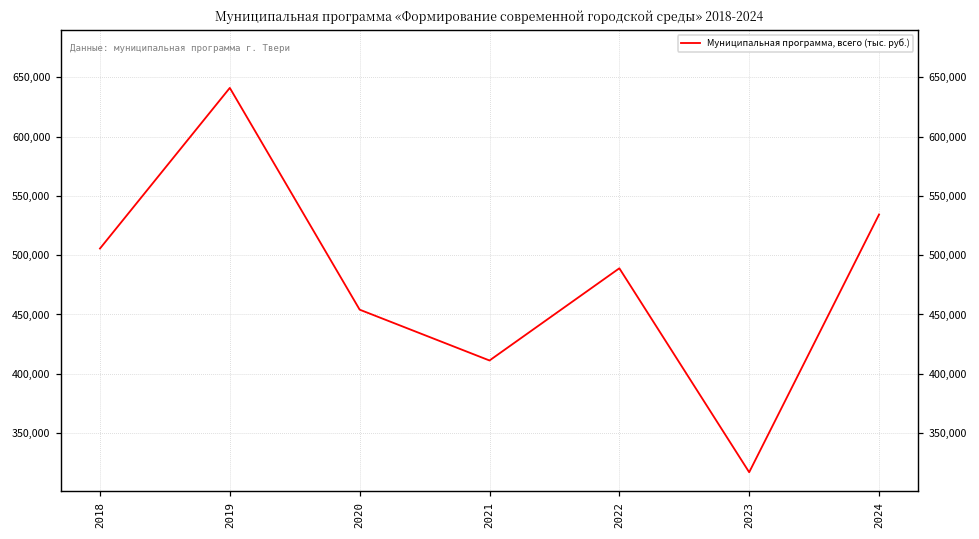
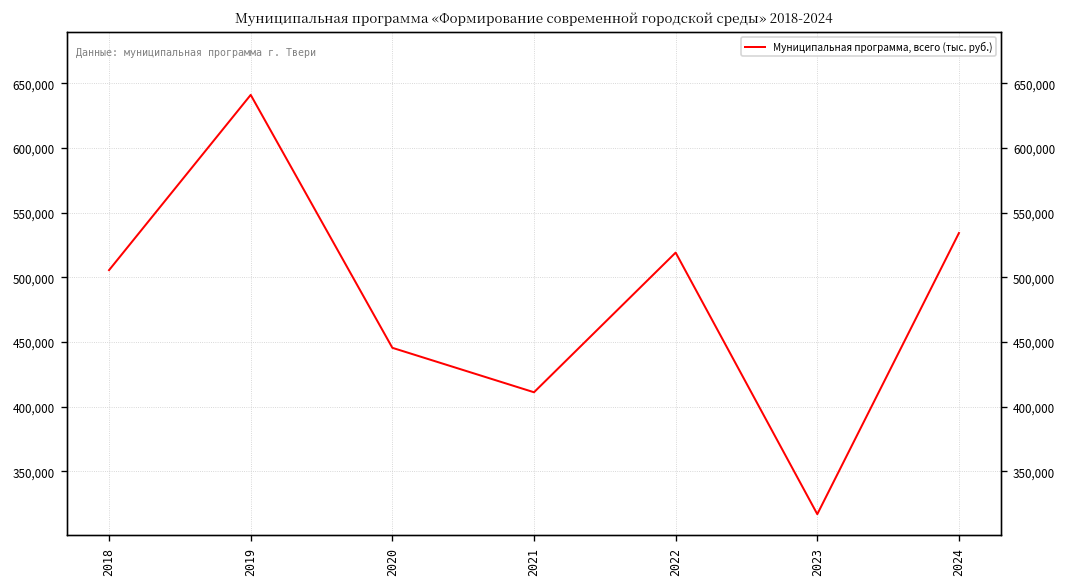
  {
    "2018": "506,000",
    "2019": "641,000",
-   "2020": "454,000",
+   "2020": "446,000",
    "2021": "411,000",
-   "2022": "489,000",
+   "2022": "519,000",
    "2023": "317,000",
    "2024": "534,000"
  }
